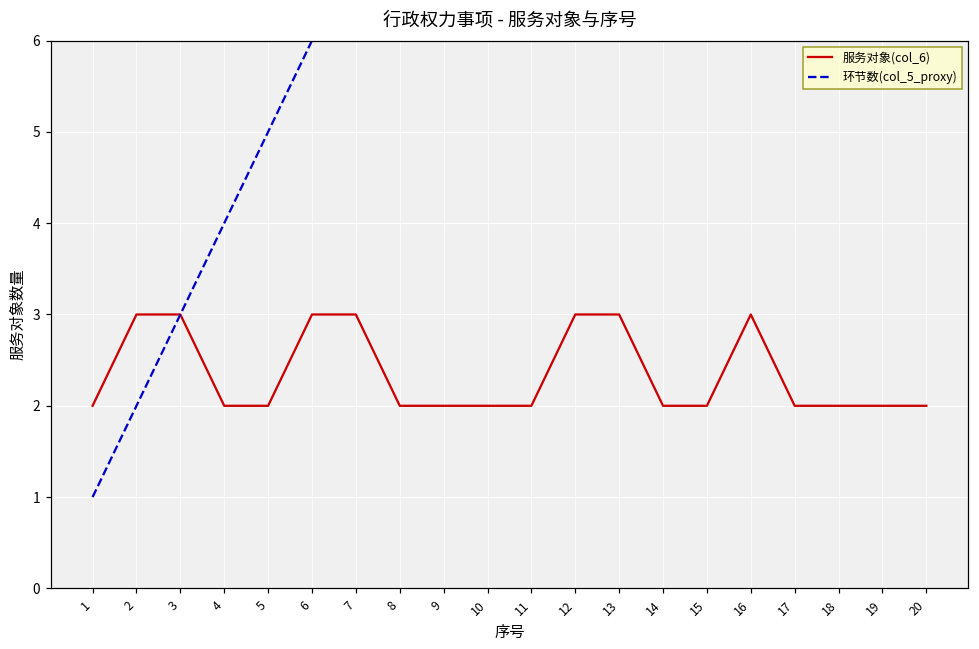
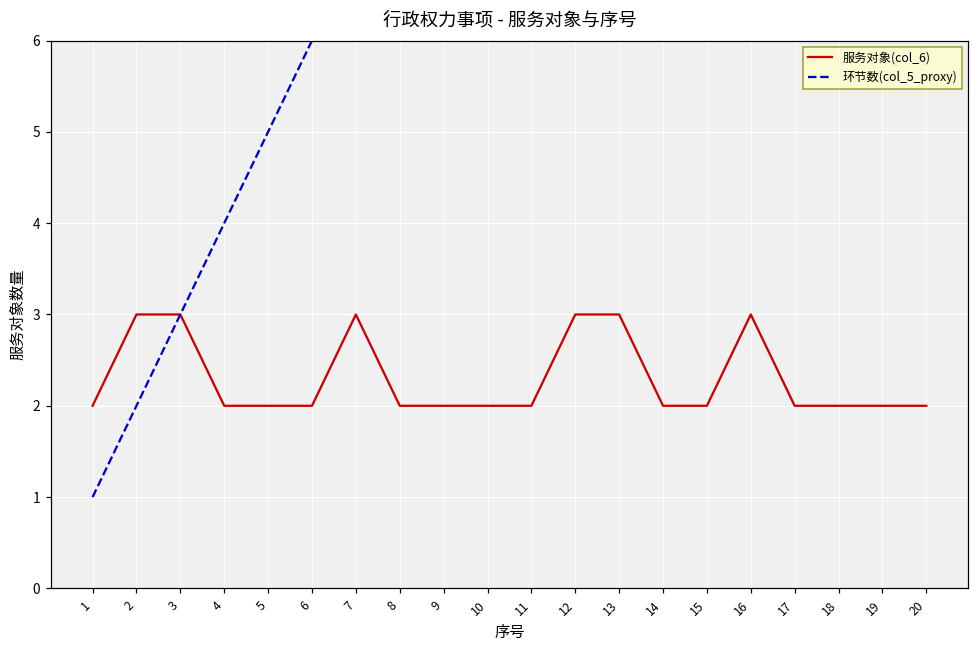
  {
    "服务对象(col_6)": {
      "1": 2,
      "2": 3,
      "4": 2,
      "5": 2,
-     "6": 3,
+     "6": 2,
      "7": 3,
      "8": 2,
      "9": 2,
      "10": 2,
      "11": 2,
      "12": 3,
      "13": 3,
      "14": 2,
      "15": 2,
      "16": 3,
      "17": 2,
      "18": 2,
      "19": 2,
      "20": 2
    },
    "环节数(col_5_proxy)": {
      "1": 1,
      "2": 2,
      "4": 4,
      "5": 5,
      "6": 6
    }
  }
